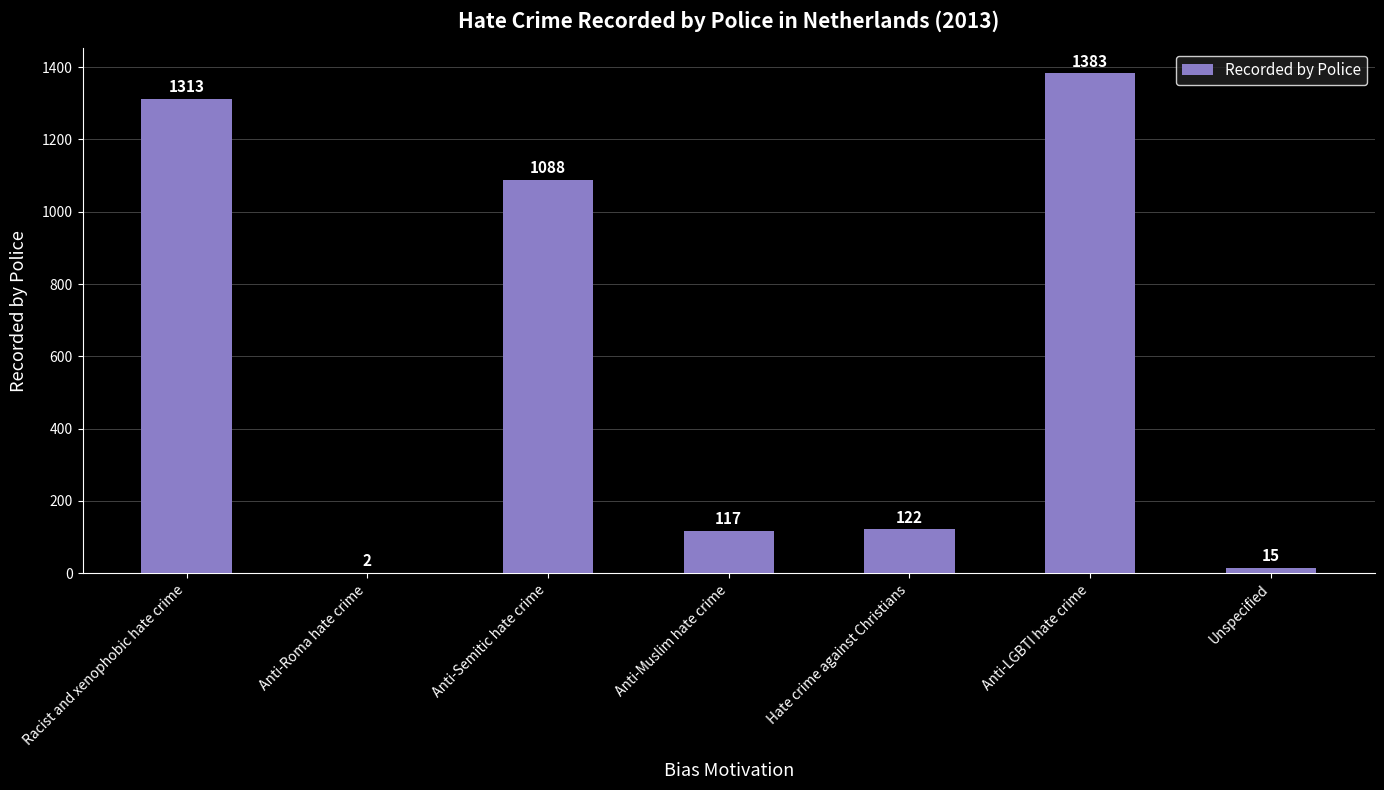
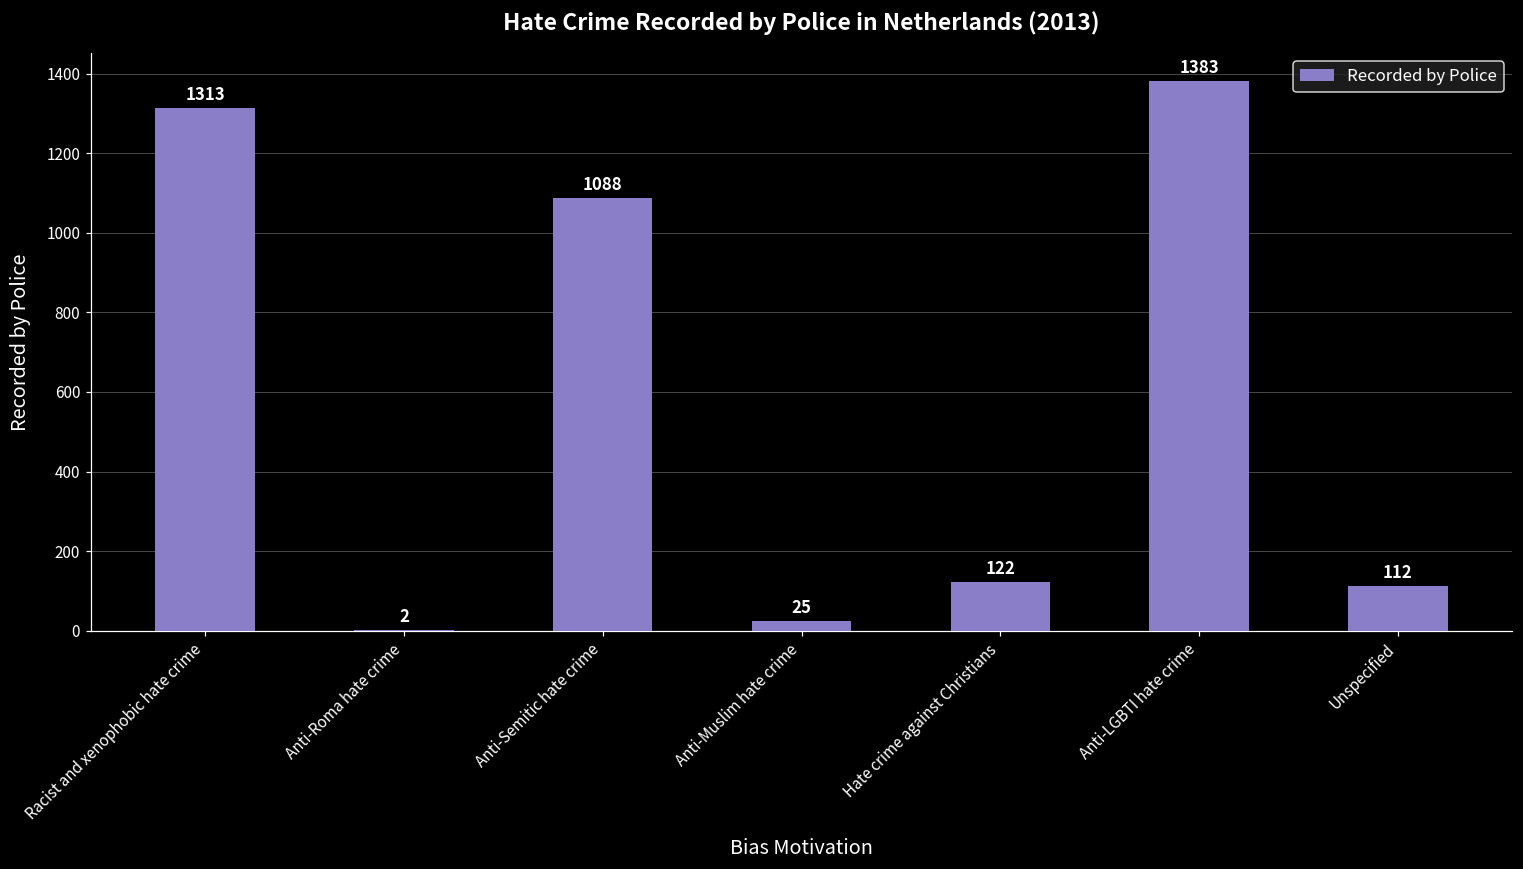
  {
    "Racist and xenophobic hate crime": 1313,
    "Anti-Roma hate crime": 2,
    "Anti-Semitic hate crime": 1088,
-   "Anti-Muslim hate crime": 117,
+   "Anti-Muslim hate crime": 25,
    "Hate crime against Christians": 122,
    "Anti-LGBTI hate crime": 1383,
-   "Unspecified": 15
+   "Unspecified": 112
  }
